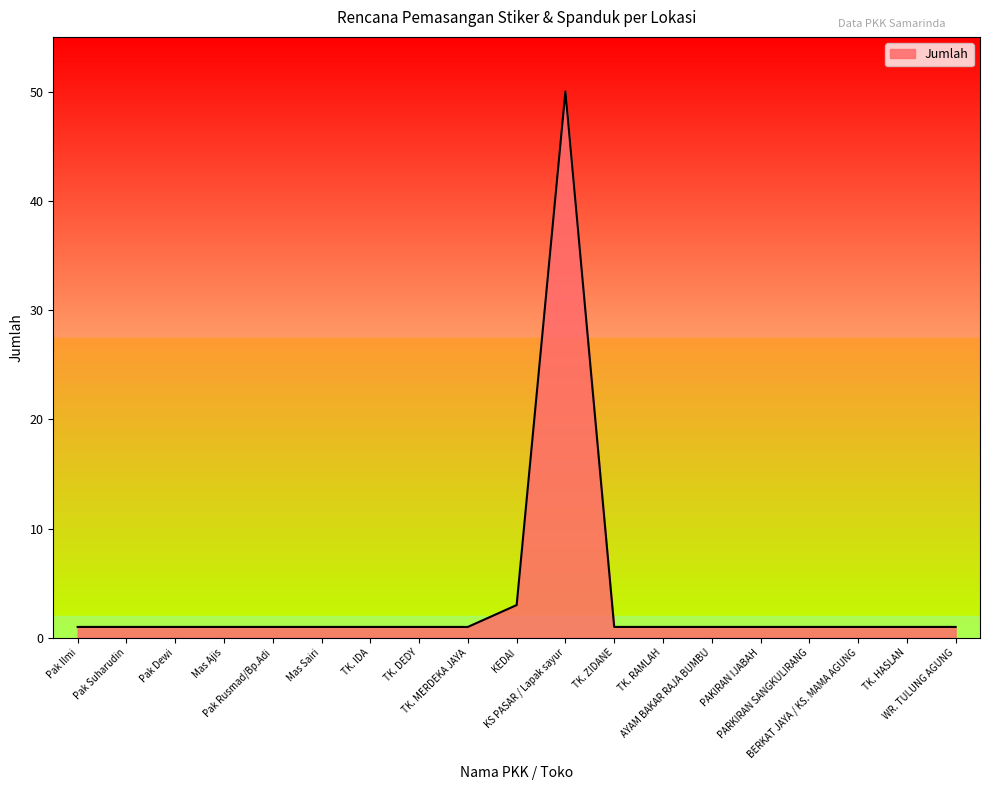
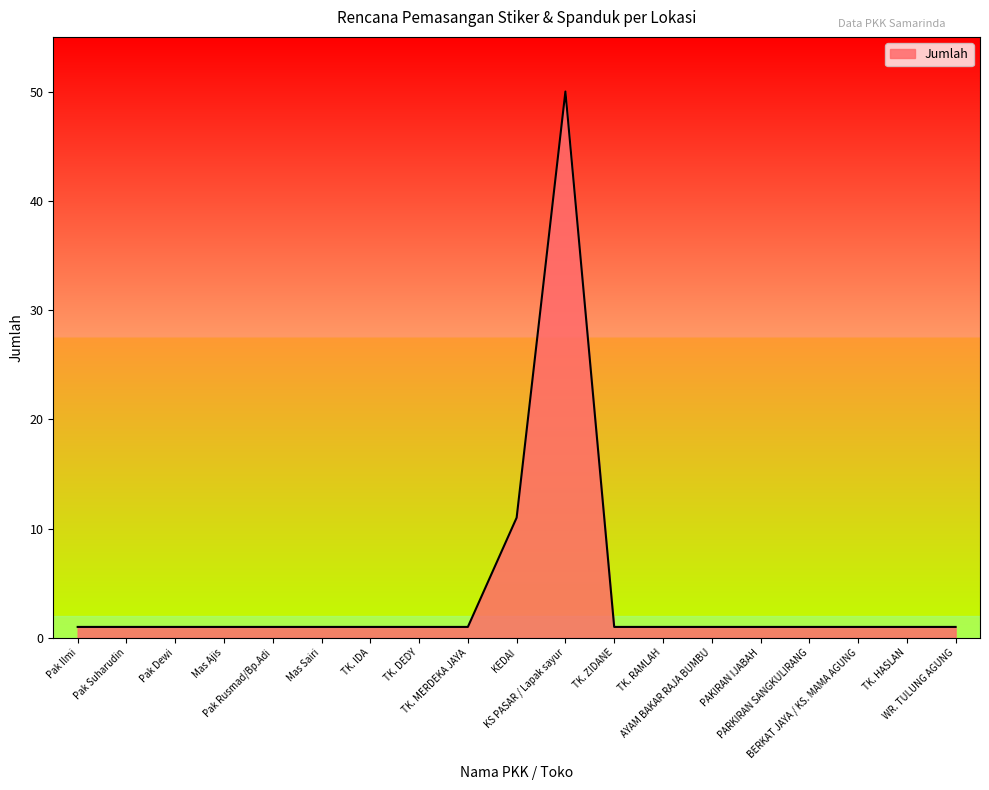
  {
-   "KEDAI": 3,
+   "KEDAI": 11,
    "KS PASAR / Lapak sayur": 50
  }
